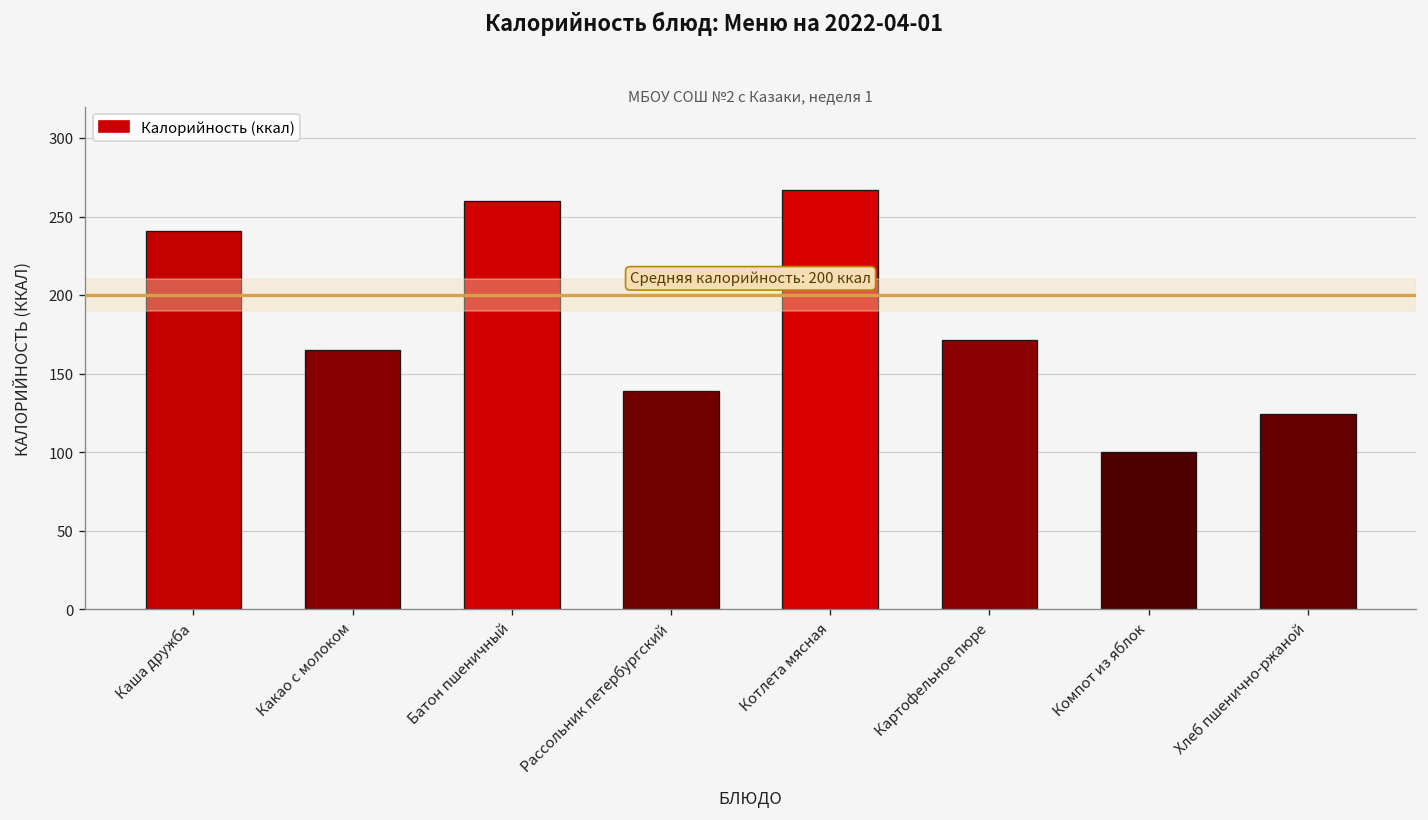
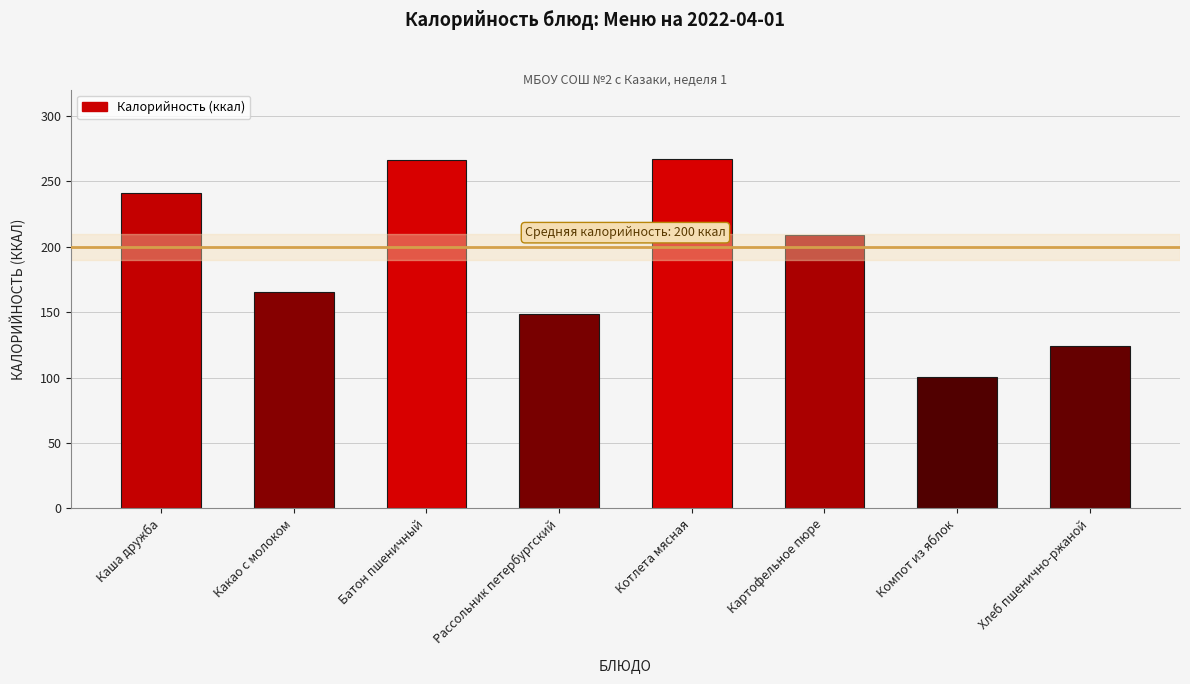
  {
    "Каша дружба": 241,
    "Какао с молоком": 165,
-   "Батон пшеничный": 260,
-   "Рассольник петербургский": 139,
+   "Батон пшеничный": 266,
+   "Рассольник петербургский": 148,
    "Котлета мясная": 267,
-   "Картофельное пюре": 172,
+   "Картофельное пюре": 209,
    "Компот из яблок": 100,
    "Хлеб пшенично-ржаной": 124
  }
